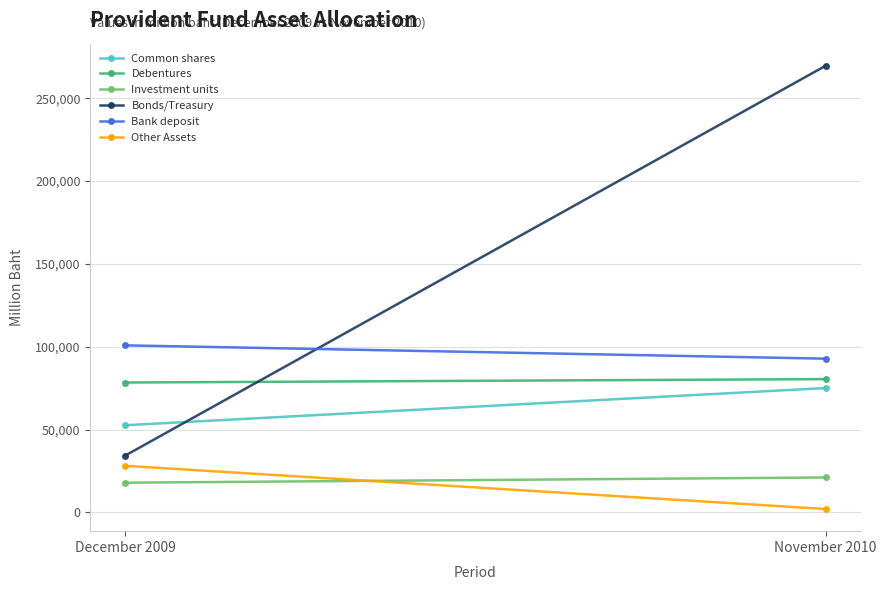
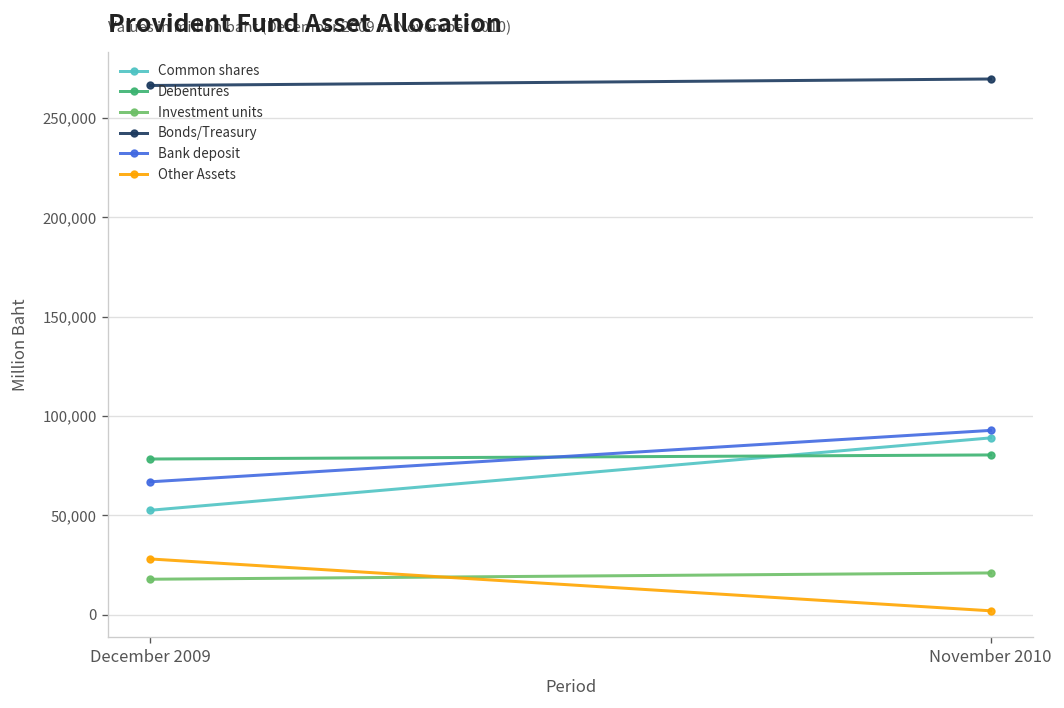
  {
    "Common shares": {
      "December 2009": "53,000",
-     "November 2010": "75,000"
+     "November 2010": "89,000"
    },
    "Bonds/Treasury": {
-     "December 2009": "34,000",
+     "December 2009": "266,000",
      "November 2010": "270,000"
    },
    "Bank deposit": {
-     "December 2009": "101,000",
+     "December 2009": "67,000",
      "November 2010": "93,000"
    },
    "Other Assets": {
      "December 2009": "28,000",
      "November 2010": "2,000"
    }
  }
